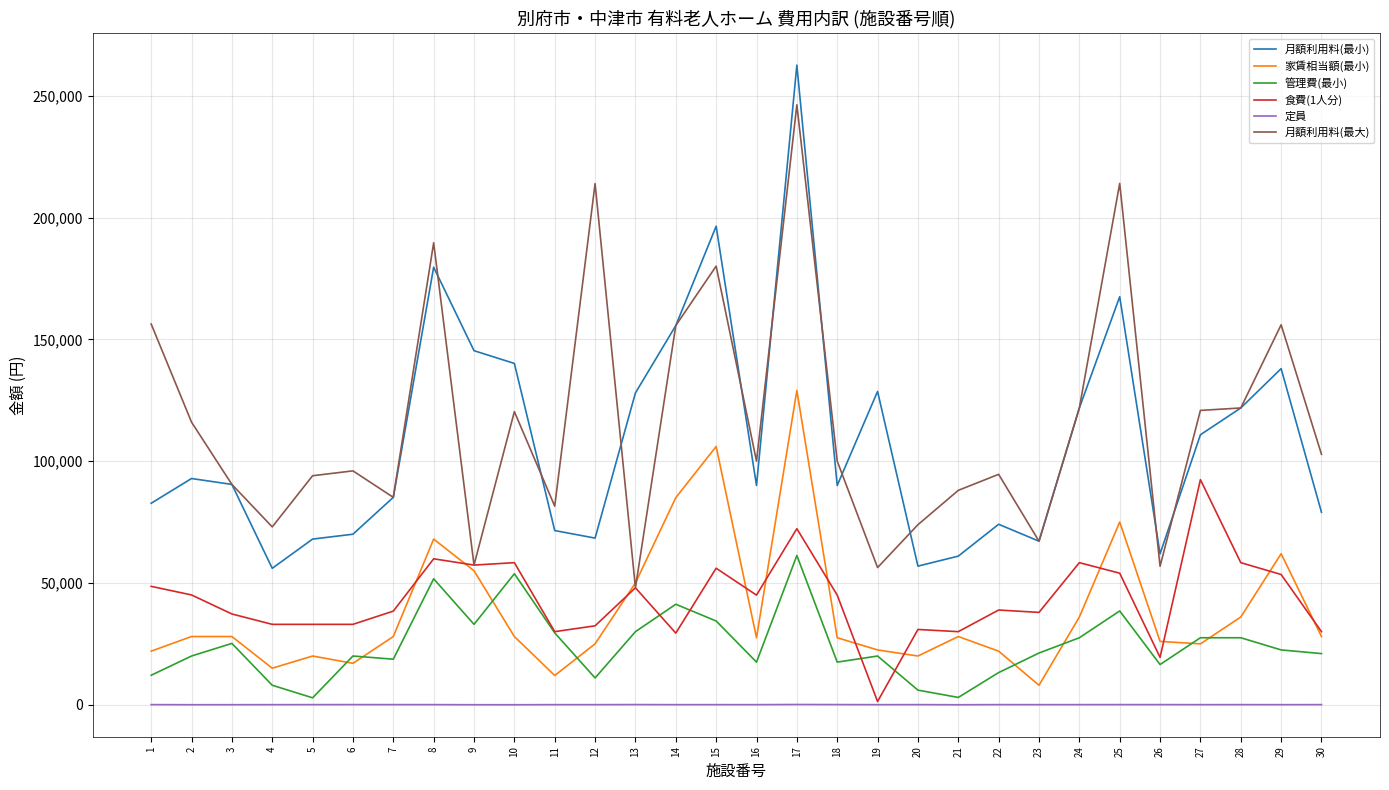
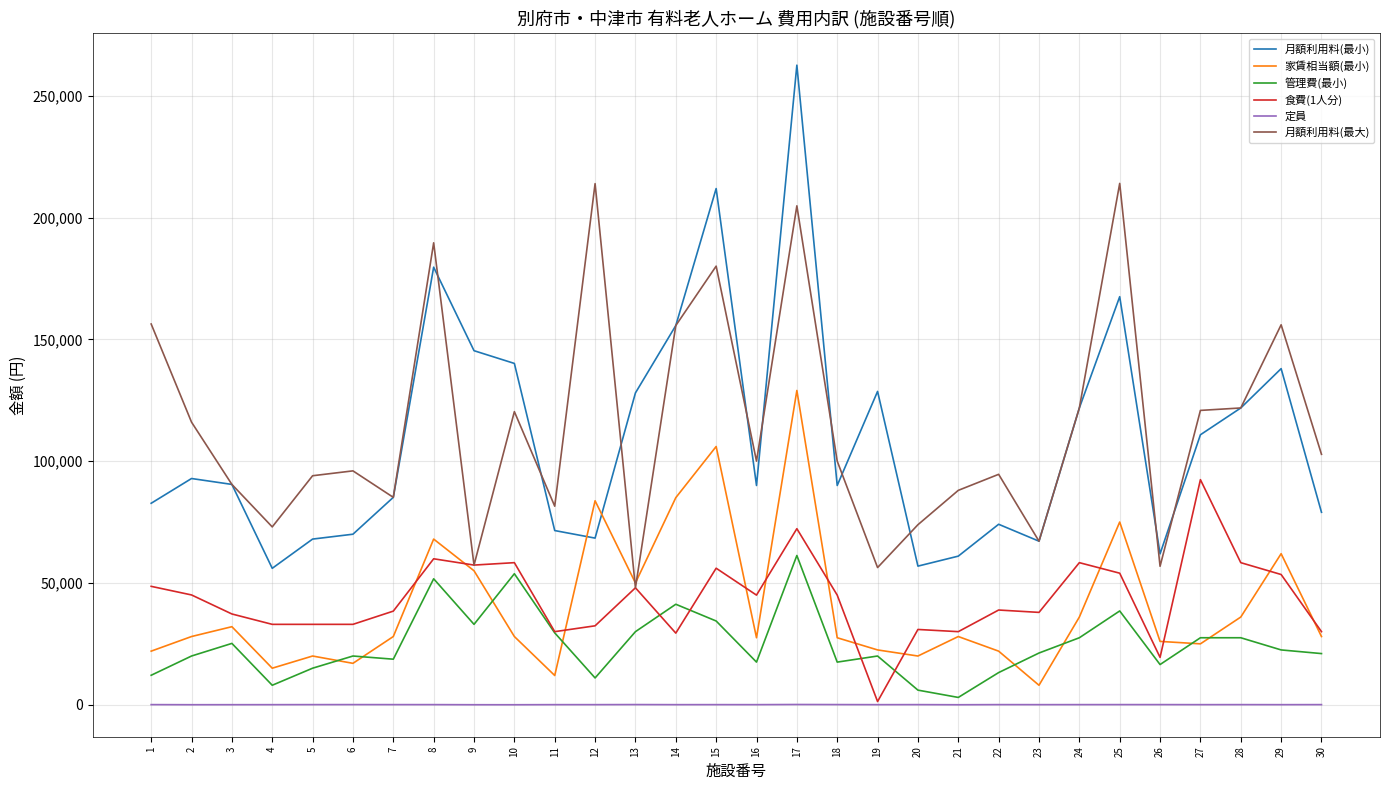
  {
    "月額利用料(最小)": {
      "1": "83,000",
      "2": "93,000",
      "4": "56,000",
      "5": "68,000",
      "6": "70,000",
      "8": "180,000",
      "9": "145,000",
      "10": "140,000",
      "11": "72,000",
      "12": "68,000",
      "13": "128,000",
-     "15": "196,000",
+     "15": "212,000",
      "16": "90,000",
      "17": "263,000",
      "18": "90,000",
      "19": "129,000",
      "20": "57,000",
      "21": "61,000",
      "22": "74,000",
      "25": "168,000",
      "26": "62,000",
      "27": "111,000",
      "29": "138,000",
      "30": "79,000"
    },
    "家賃相当額(最小)": {
      "1": "22,000",
      "2": "28,000",
-     "3": "28,000",
+     "3": "32,000",
      "4": "15,000",
      "5": "20,000",
      "6": "17,000",
      "7": "28,000",
      "8": "68,000",
      "9": "55,000",
      "10": "28,000",
      "11": "12,000",
-     "12": "25,000",
+     "12": "84,000",
      "13": "50,000",
      "14": "85,000",
      "15": "106,000",
      "16": "28,000",
      "17": "129,000",
      "18": "28,000",
      "19": "23,000",
      "20": "20,000",
      "21": "28,000",
      "22": "22,000",
      "23": "8,000",
      "24": "36,000",
      "25": "75,000",
      "26": "26,000",
      "27": "25,000",
      "28": "36,000",
      "29": "62,000",
      "30": "28,000"
    },
    "管理費(最小)": {
      "1": "12,000",
      "2": "20,000",
      "3": "25,000",
      "4": "8,000",
-     "5": "3,000",
+     "5": "15,000",
      "6": "20,000",
      "7": "19,000",
      "8": "52,000",
      "9": "33,000",
      "10": "54,000",
      "12": "11,000",
      "13": "30,000",
      "14": "41,000",
      "15": "34,000",
      "16": "18,000",
      "17": "61,000",
      "18": "18,000",
      "19": "20,000",
      "20": "6,000",
      "21": "3,000",
      "22": "13,000",
      "23": "21,000",
      "24": "28,000",
      "25": "39,000",
      "26": "17,000",
      "27": "28,000",
      "28": "28,000",
      "29": "23,000",
      "30": "21,000"
    },
    "食費(1人分)": {
      "1": "49,000",
      "2": "45,000",
      "3": "37,000",
      "4": "33,000",
      "5": "33,000",
      "6": "33,000",
      "7": "38,000",
      "8": "60,000",
      "10": "58,000",
      "12": "32,000",
      "14": "29,000",
      "15": "56,000",
      "16": "45,000",
      "17": "72,000",
      "18": "45,000",
      "19": "1,000",
      "20": "31,000",
      "21": "30,000",
      "22": "39,000",
      "23": "38,000",
      "24": "58,000",
      "25": "54,000",
      "26": "19,000",
      "27": "92,000",
      "28": "58,000",
      "29": "53,000",
      "30": "30,000"
    },
    "定員": {
      "1": "0",
      "2": "0",
      "3": "0",
      "4": "0",
      "5": "0",
      "6": "0",
      "7": "0",
      "8": "0",
      "9": "0",
      "10": "0",
      "11": "0",
      "12": "0",
      "13": "0",
      "14": "0",
      "15": "0",
      "16": "0",
      "17": "0",
      "18": "0",
      "19": "0",
      "20": "0",
      "21": "0",
      "22": "0",
      "23": "0",
      "24": "0",
      "25": "0",
      "26": "0",
      "27": "0",
      "28": "0",
      "29": "0",
      "30": "0"
    },
    "月額利用料(最大)": {
      "1": "156,000",
      "2": "116,000",
      "4": "73,000",
      "5": "94,000",
      "6": "96,000",
      "8": "190,000",
      "10": "120,000",
      "11": "82,000",
      "12": "214,000",
      "15": "180,000",
      "16": "100,000",
-     "17": "246,000",
+     "17": "205,000",
      "18": "100,000",
      "19": "56,000",
      "20": "74,000",
      "21": "88,000",
      "22": "95,000",
      "25": "214,000",
      "26": "57,000",
      "27": "121,000",
      "29": "156,000",
      "30": "103,000"
    }
  }
